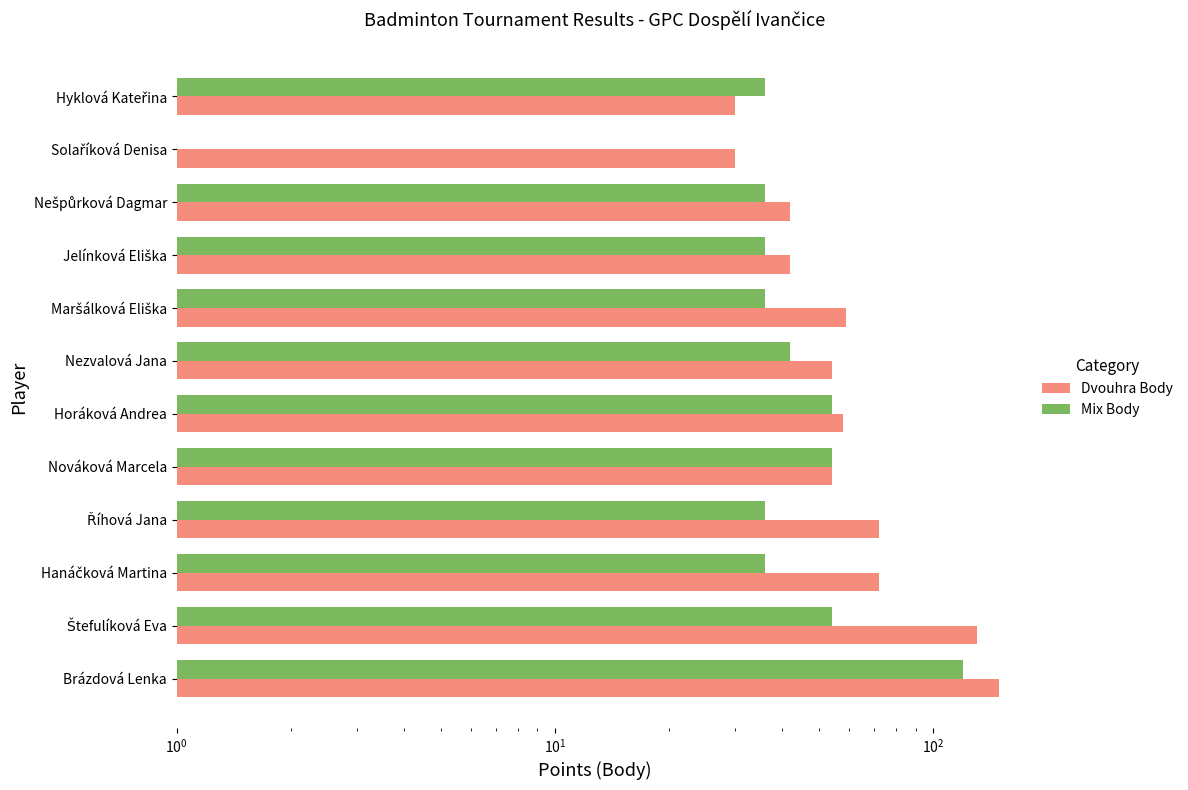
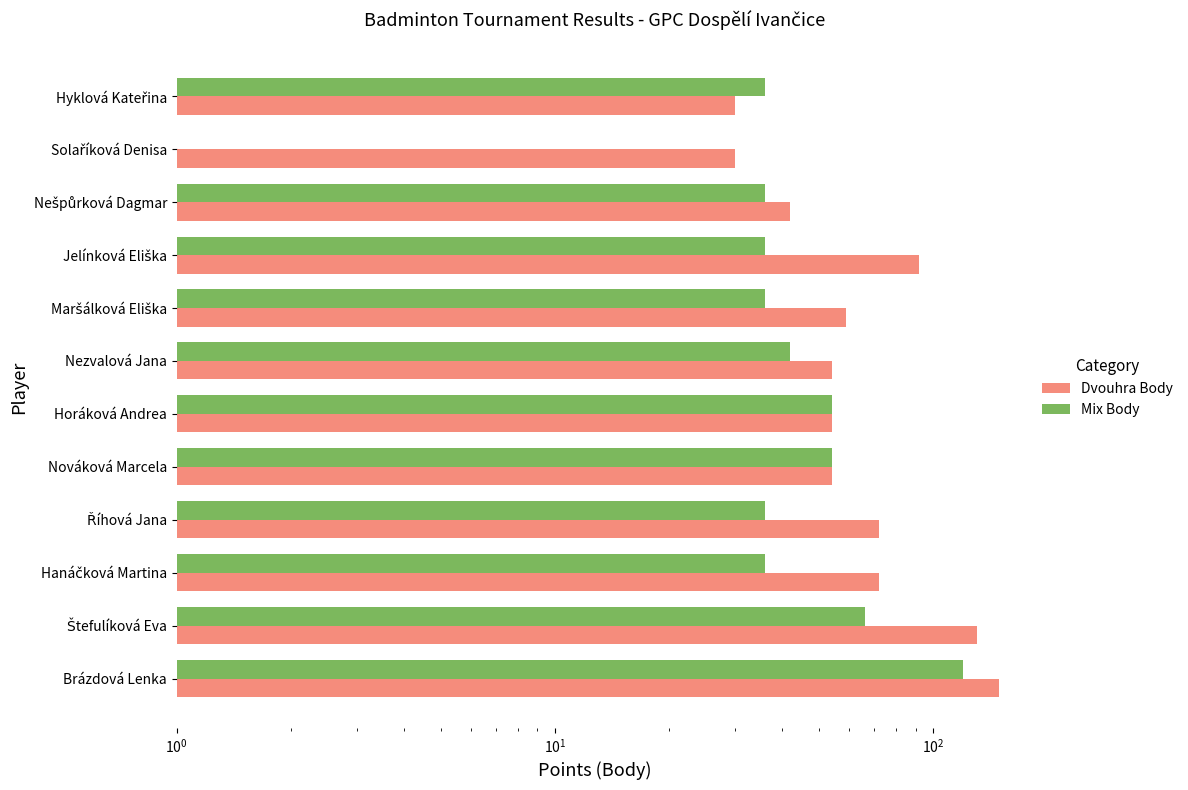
  {
    "Dvouhra Body": {
      "Hyklová Kateřina": 30,
      "Solaříková Denisa": 30,
      "Nešpůrková Dagmar": 42,
-     "Jelínková Eliška": 42,
+     "Jelínková Eliška": 92,
      "Maršálková Eliška": 59,
      "Nezvalová Jana": 54,
-     "Horáková Andrea": 58,
+     "Horáková Andrea": 54,
      "Nováková Marcela": 54,
      "Říhová Jana": 72,
      "Hanáčková Martina": 72,
      "Štefulíková Eva": 131,
      "Brázdová Lenka": 150
    },
    "Mix Body": {
      "Hyklová Kateřina": 36,
      "Nešpůrková Dagmar": 36,
      "Jelínková Eliška": 36,
      "Maršálková Eliška": 36,
      "Nezvalová Jana": 42,
      "Horáková Andrea": 54,
      "Nováková Marcela": 54,
      "Říhová Jana": 36,
      "Hanáčková Martina": 36,
-     "Štefulíková Eva": 54,
+     "Štefulíková Eva": 66,
      "Brázdová Lenka": 120
    }
  }
